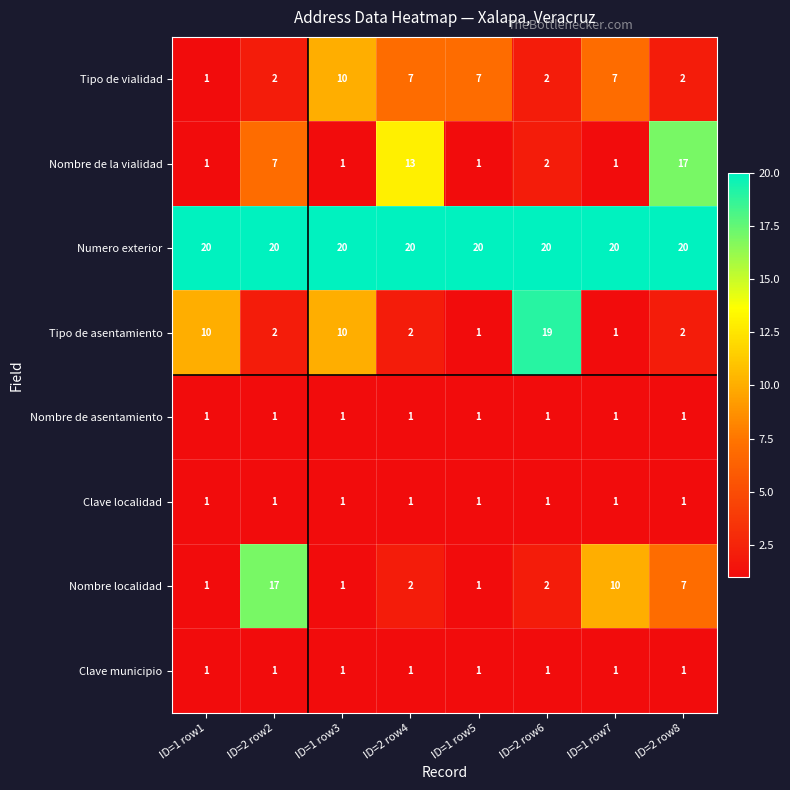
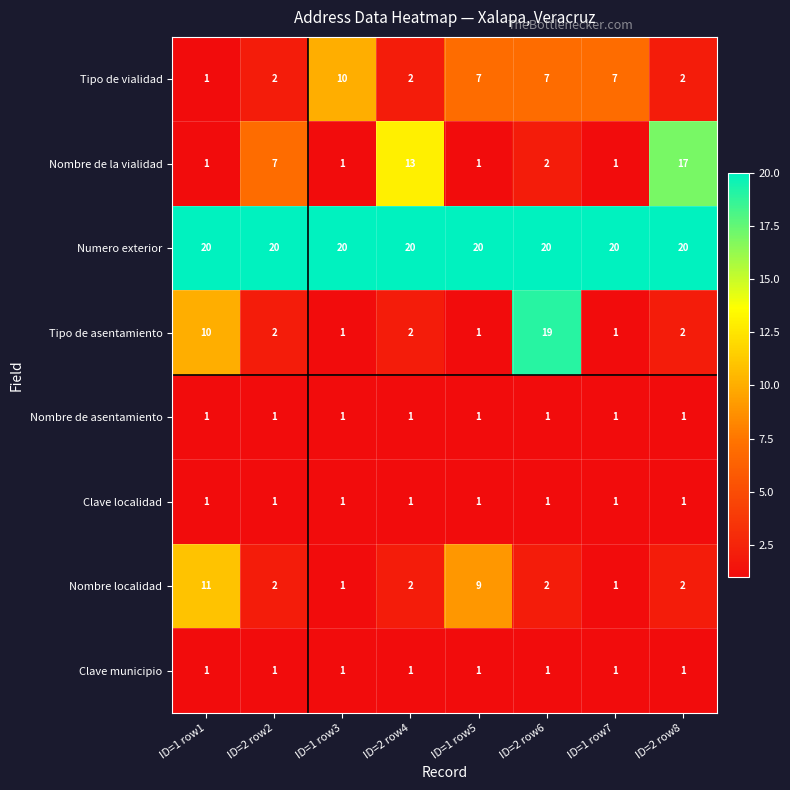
  {
    "Tipo de vialidad": {
      "ID=1 row1": 1,
      "ID=2 row2": 2,
      "ID=1 row3": 10,
-     "ID=2 row4": 7,
+     "ID=2 row4": 2,
      "ID=1 row5": 7,
-     "ID=2 row6": 2,
+     "ID=2 row6": 7,
      "ID=1 row7": 7,
      "ID=2 row8": 2
    },
    "Nombre de la vialidad": {
      "ID=1 row1": 1,
      "ID=2 row2": 7,
      "ID=1 row3": 1,
      "ID=2 row4": 13,
      "ID=1 row5": 1,
      "ID=2 row6": 2,
      "ID=1 row7": 1,
      "ID=2 row8": 17
    },
    "Numero exterior": {
      "ID=1 row1": 20,
      "ID=2 row2": 20,
      "ID=1 row3": 20,
      "ID=2 row4": 20,
      "ID=1 row5": 20,
      "ID=2 row6": 20,
      "ID=1 row7": 20,
      "ID=2 row8": 20
    },
    "Tipo de asentamiento": {
      "ID=1 row1": 10,
      "ID=2 row2": 2,
-     "ID=1 row3": 10,
+     "ID=1 row3": 1,
      "ID=2 row4": 2,
      "ID=1 row5": 1,
      "ID=2 row6": 19,
      "ID=1 row7": 1,
      "ID=2 row8": 2
    },
    "Nombre de asentamiento": {
      "ID=1 row1": 1,
      "ID=2 row2": 1,
      "ID=1 row3": 1,
      "ID=2 row4": 1,
      "ID=1 row5": 1,
      "ID=2 row6": 1,
      "ID=1 row7": 1,
      "ID=2 row8": 1
    },
    "Clave localidad": {
      "ID=1 row1": 1,
      "ID=2 row2": 1,
      "ID=1 row3": 1,
      "ID=2 row4": 1,
      "ID=1 row5": 1,
      "ID=2 row6": 1,
      "ID=1 row7": 1,
      "ID=2 row8": 1
    },
    "Nombre localidad": {
-     "ID=1 row1": 1,
-     "ID=2 row2": 17,
+     "ID=1 row1": 11,
+     "ID=2 row2": 2,
      "ID=1 row3": 1,
      "ID=2 row4": 2,
-     "ID=1 row5": 1,
+     "ID=1 row5": 9,
      "ID=2 row6": 2,
-     "ID=1 row7": 10,
-     "ID=2 row8": 7
+     "ID=1 row7": 1,
+     "ID=2 row8": 2
    },
    "Clave municipio": {
      "ID=1 row1": 1,
      "ID=2 row2": 1,
      "ID=1 row3": 1,
      "ID=2 row4": 1,
      "ID=1 row5": 1,
      "ID=2 row6": 1,
      "ID=1 row7": 1,
      "ID=2 row8": 1
    }
  }
